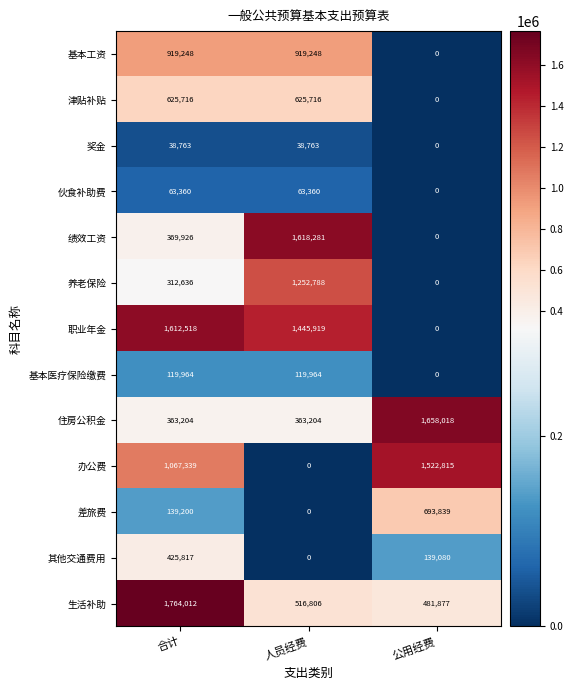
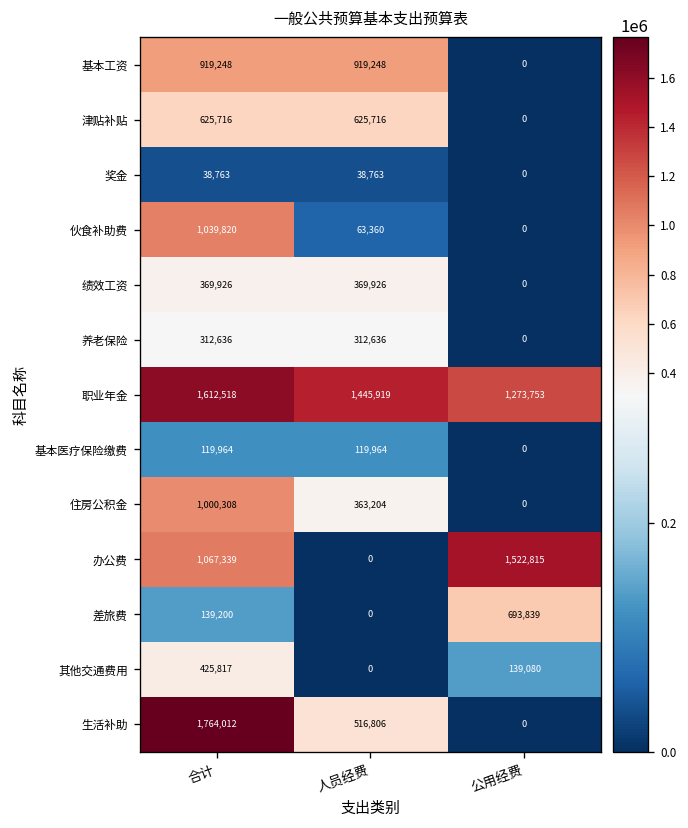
  {
    "基本工资": {
      "合计": "919,248",
      "人员经费": "919,248",
      "公用经费": "0"
    },
    "津贴补贴": {
      "合计": "625,716",
      "人员经费": "625,716",
      "公用经费": "0"
    },
    "奖金": {
      "合计": "38,763",
      "人员经费": "38,763",
      "公用经费": "0"
    },
    "伙食补助费": {
-     "合计": "63,360",
+     "合计": "1,039,820",
      "人员经费": "63,360",
      "公用经费": "0"
    },
    "绩效工资": {
      "合计": "369,926",
-     "人员经费": "1,618,281",
+     "人员经费": "369,926",
      "公用经费": "0"
    },
    "养老保险": {
      "合计": "312,636",
-     "人员经费": "1,252,788",
+     "人员经费": "312,636",
      "公用经费": "0"
    },
    "职业年金": {
      "合计": "1,612,518",
      "人员经费": "1,445,919",
-     "公用经费": "0"
+     "公用经费": "1,273,753"
    },
    "基本医疗保险缴费": {
      "合计": "119,964",
      "人员经费": "119,964",
      "公用经费": "0"
    },
    "住房公积金": {
-     "合计": "363,204",
+     "合计": "1,000,308",
      "人员经费": "363,204",
-     "公用经费": "1,658,018"
+     "公用经费": "0"
    },
    "办公费": {
      "合计": "1,067,339",
      "人员经费": "0",
      "公用经费": "1,522,815"
    },
    "差旅费": {
      "合计": "139,200",
      "人员经费": "0",
      "公用经费": "693,839"
    },
    "其他交通费用": {
      "合计": "425,817",
      "人员经费": "0",
      "公用经费": "139,080"
    },
    "生活补助": {
      "合计": "1,764,012",
      "人员经费": "516,806",
-     "公用经费": "481,877"
+     "公用经费": "0"
    }
  }
